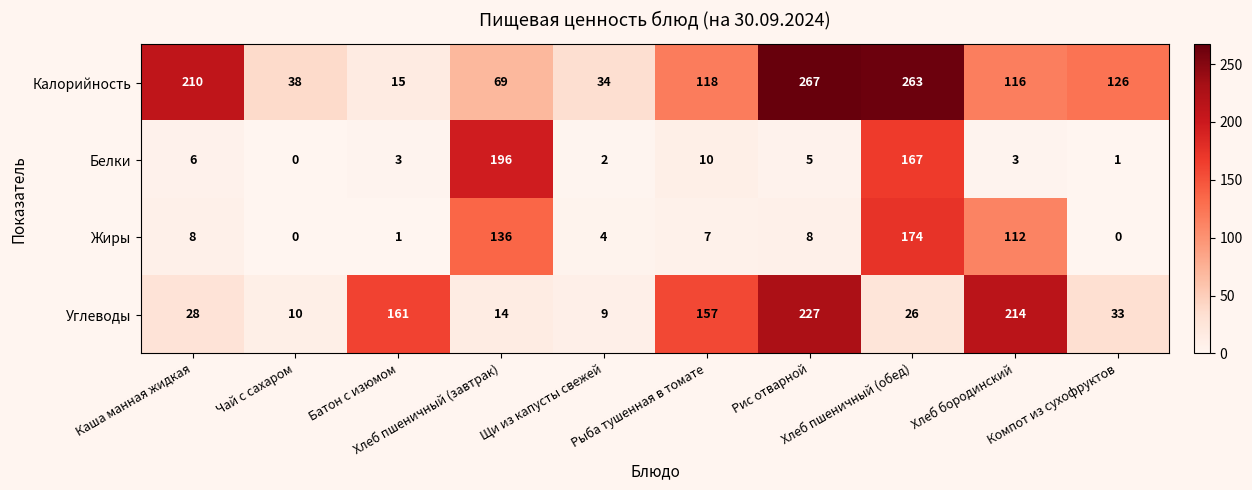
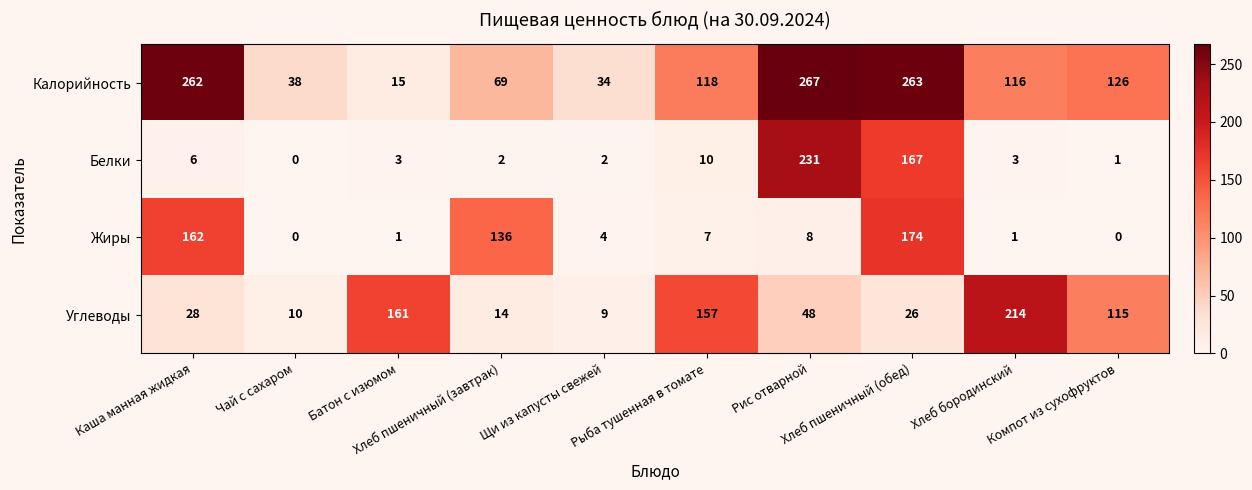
  {
    "Калорийность": {
-     "Каша манная жидкая": 210,
+     "Каша манная жидкая": 262,
      "Чай с сахаром": 38,
      "Батон с изюмом": 15,
      "Хлеб пшеничный (завтрак)": 69,
      "Щи из капусты свежей": 34,
      "Рыба тушенная в томате": 118,
      "Рис отварной": 267,
      "Хлеб пшеничный (обед)": 263,
      "Хлеб бородинский": 116,
      "Компот из сухофруктов": 126
    },
    "Белки": {
      "Каша манная жидкая": 6,
      "Чай с сахаром": 0,
      "Батон с изюмом": 3,
-     "Хлеб пшеничный (завтрак)": 196,
+     "Хлеб пшеничный (завтрак)": 2,
      "Щи из капусты свежей": 2,
      "Рыба тушенная в томате": 10,
-     "Рис отварной": 5,
+     "Рис отварной": 231,
      "Хлеб пшеничный (обед)": 167,
      "Хлеб бородинский": 3,
      "Компот из сухофруктов": 1
    },
    "Жиры": {
-     "Каша манная жидкая": 8,
+     "Каша манная жидкая": 162,
      "Чай с сахаром": 0,
      "Батон с изюмом": 1,
      "Хлеб пшеничный (завтрак)": 136,
      "Щи из капусты свежей": 4,
      "Рыба тушенная в томате": 7,
      "Рис отварной": 8,
      "Хлеб пшеничный (обед)": 174,
-     "Хлеб бородинский": 112,
+     "Хлеб бородинский": 1,
      "Компот из сухофруктов": 0
    },
    "Углеводы": {
      "Каша манная жидкая": 28,
      "Чай с сахаром": 10,
      "Батон с изюмом": 161,
      "Хлеб пшеничный (завтрак)": 14,
      "Щи из капусты свежей": 9,
      "Рыба тушенная в томате": 157,
-     "Рис отварной": 227,
+     "Рис отварной": 48,
      "Хлеб пшеничный (обед)": 26,
      "Хлеб бородинский": 214,
-     "Компот из сухофруктов": 33
+     "Компот из сухофруктов": 115
    }
  }
